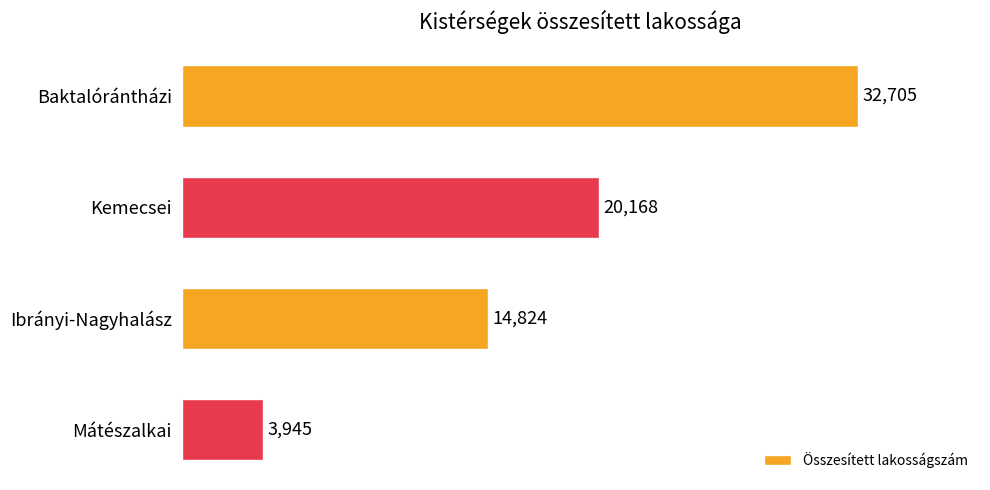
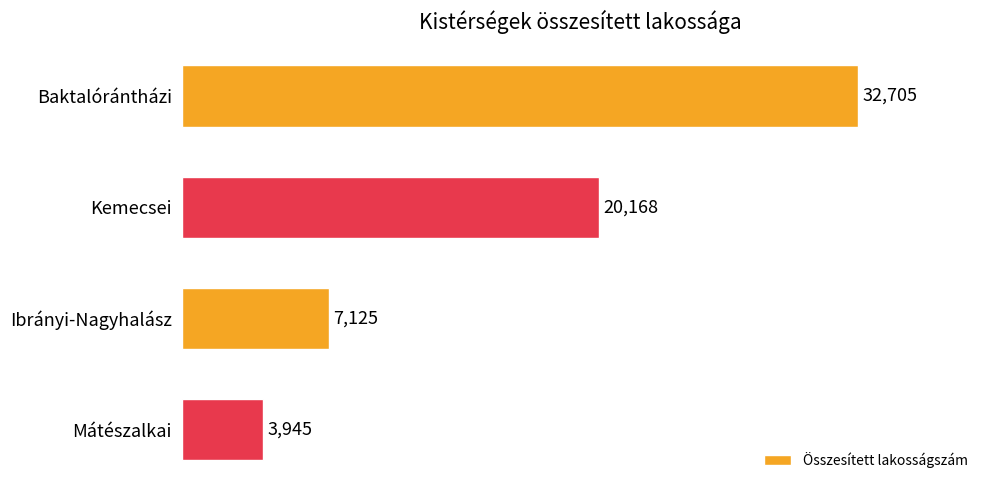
  {
    "Baktalórántházi": "32,705",
    "Kemecsei": "20,168",
-   "Ibrányi-Nagyhalász": "14,824",
+   "Ibrányi-Nagyhalász": "7,125",
    "Mátészalkai": "3,945"
  }
